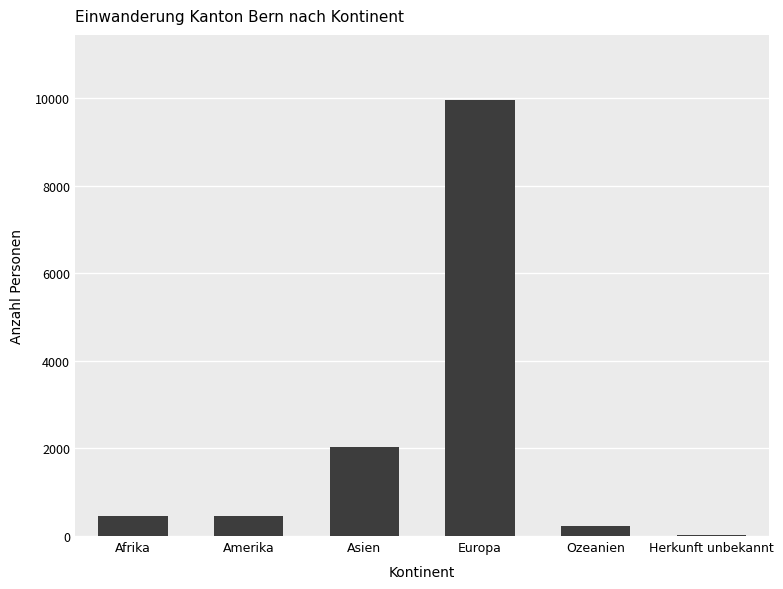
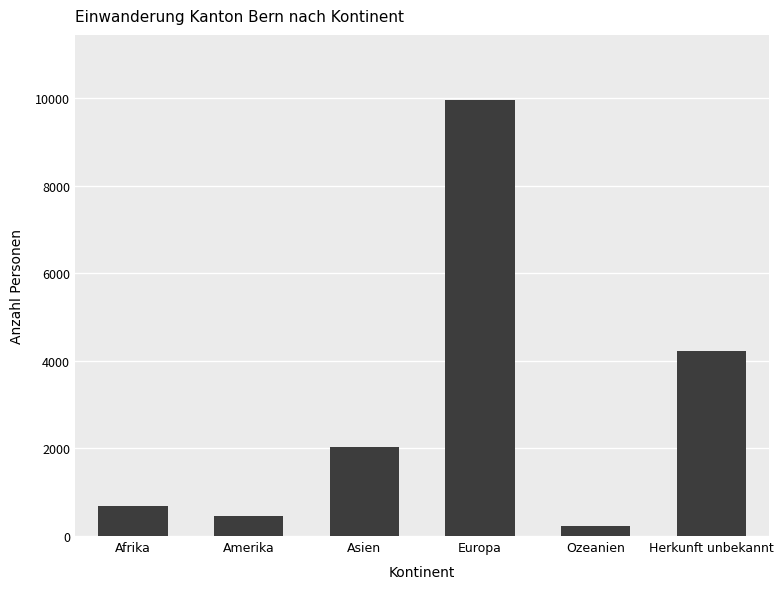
  {
-   "Afrika": 500,
+   "Afrika": 700,
    "Amerika": 500,
    "Asien": 2000,
    "Europa": 10000,
    "Ozeanien": 200,
-   "Herkunft unbekannt": 0
+   "Herkunft unbekannt": 4200
  }
